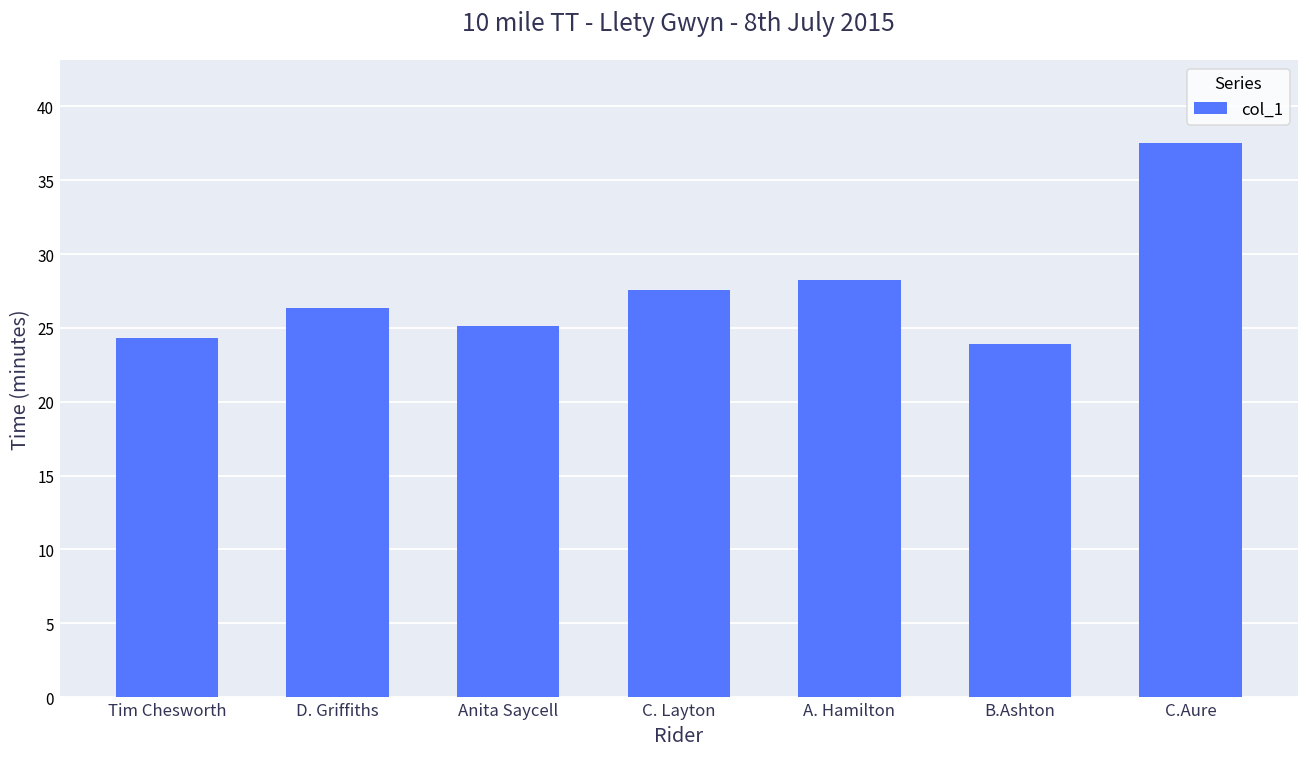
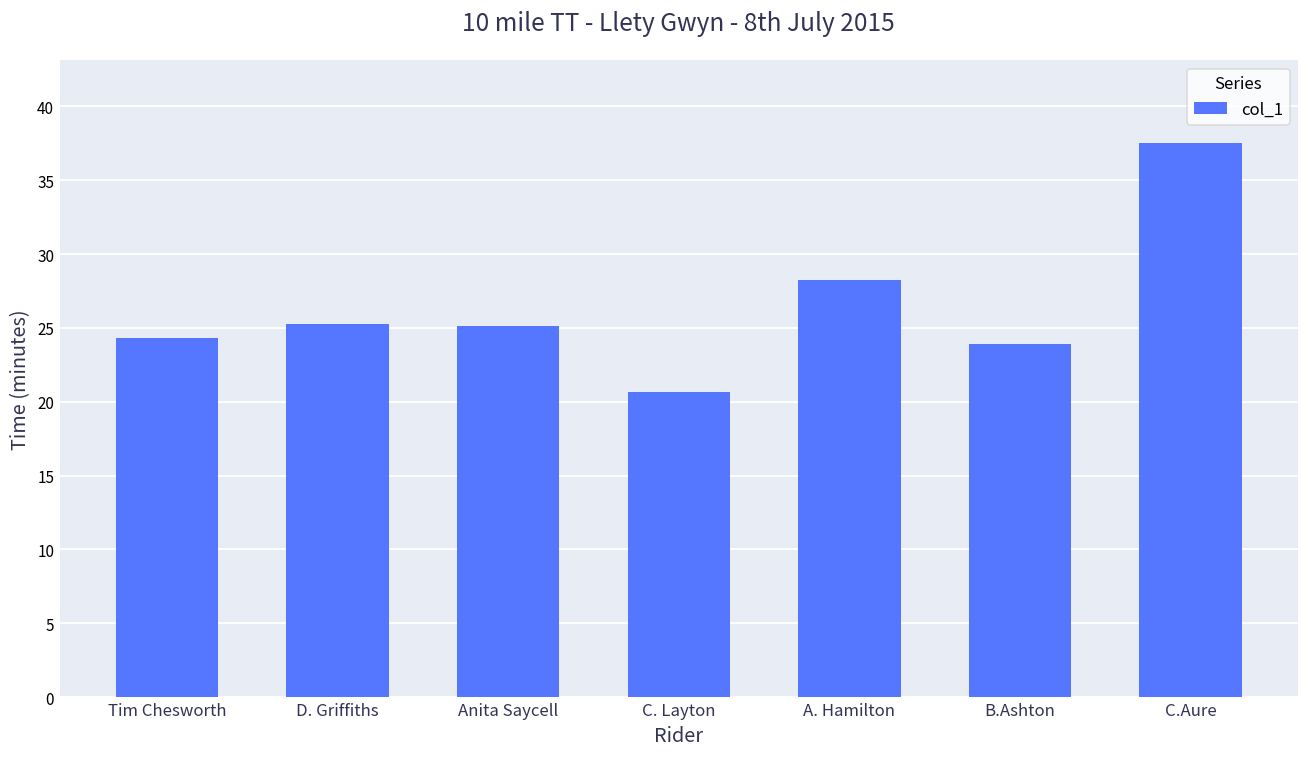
  {
    "Tim Chesworth": 24.3,
-   "D. Griffiths": 26.3,
+   "D. Griffiths": 25.3,
    "Anita Saycell": 25.2,
-   "C. Layton": 27.6,
+   "C. Layton": 20.6,
    "A. Hamilton": 28.2,
    "B.Ashton": 23.9,
    "C.Aure": 37.5
  }
